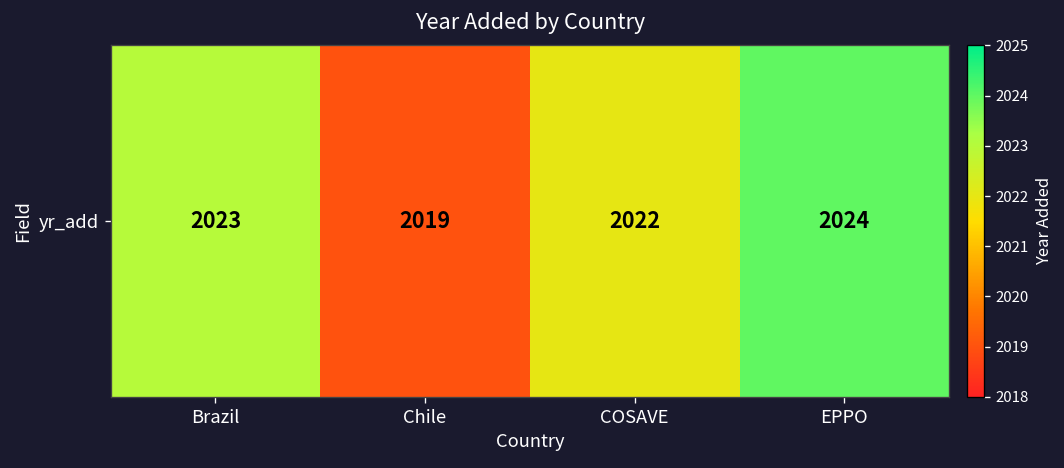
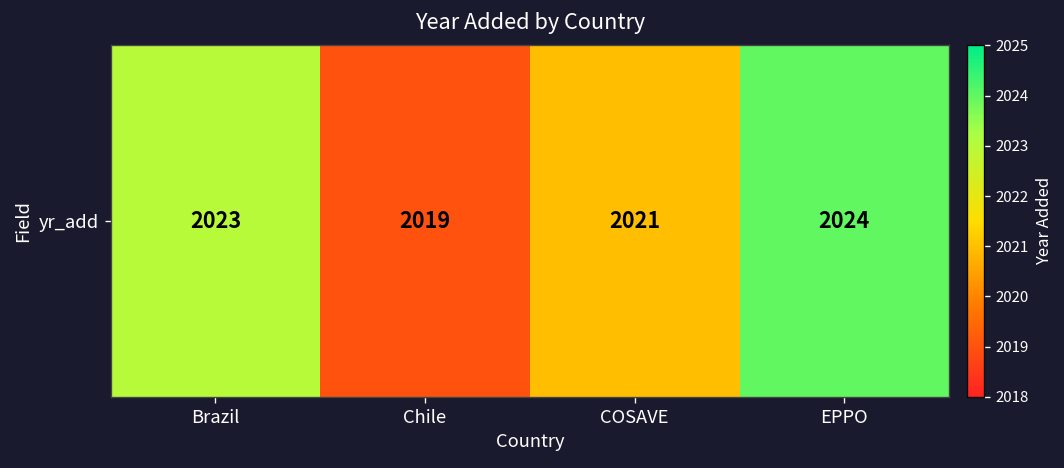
  {
    "yr_add": {
      "Brazil": 2023,
      "Chile": 2019,
-     "COSAVE": 2022,
+     "COSAVE": 2021,
      "EPPO": 2024
    }
  }
